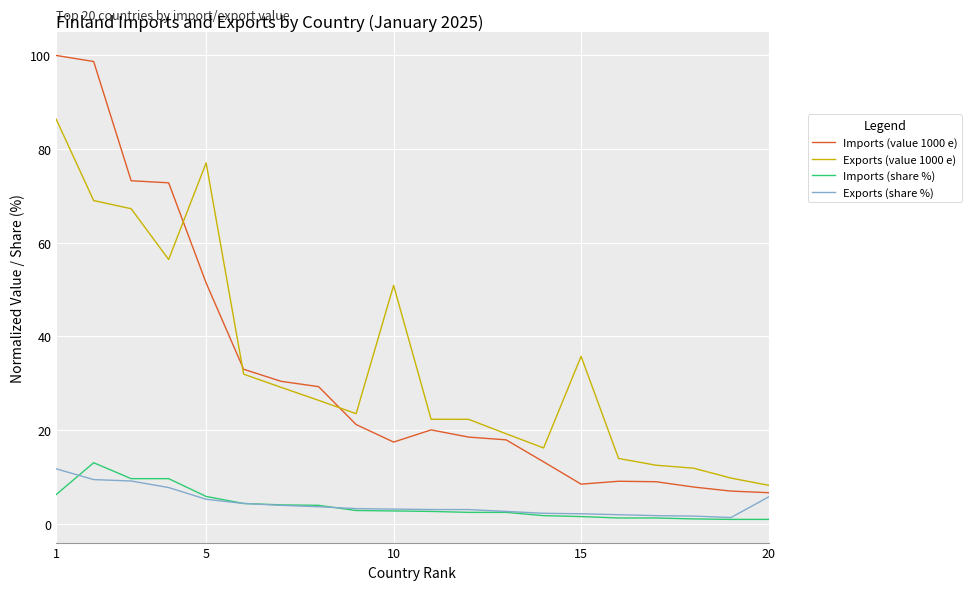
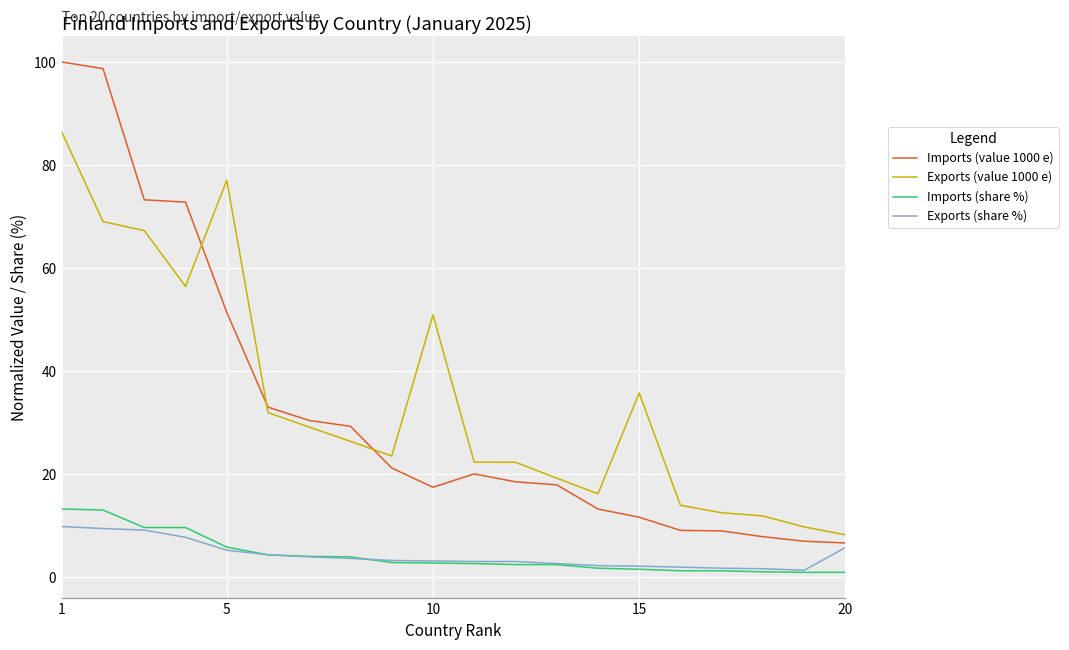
  {
    "Imports (value 1000 e)": {
      "1": 100,
      "5": 51,
      "10": 17,
-     "15": 8,
+     "15": 12,
      "20": 7
    },
    "Exports (value 1000 e)": {
      "1": 86,
      "5": 77,
      "10": 51,
      "15": 36,
      "20": 8
    },
    "Imports (share %)": {
-     "1": 6,
+     "1": 13,
      "5": 6,
      "15": 2,
      "20": 1
    },
    "Exports (share %)": {
-     "1": 12,
+     "1": 10,
      "5": 5,
      "15": 2,
      "20": 6
    }
  }
